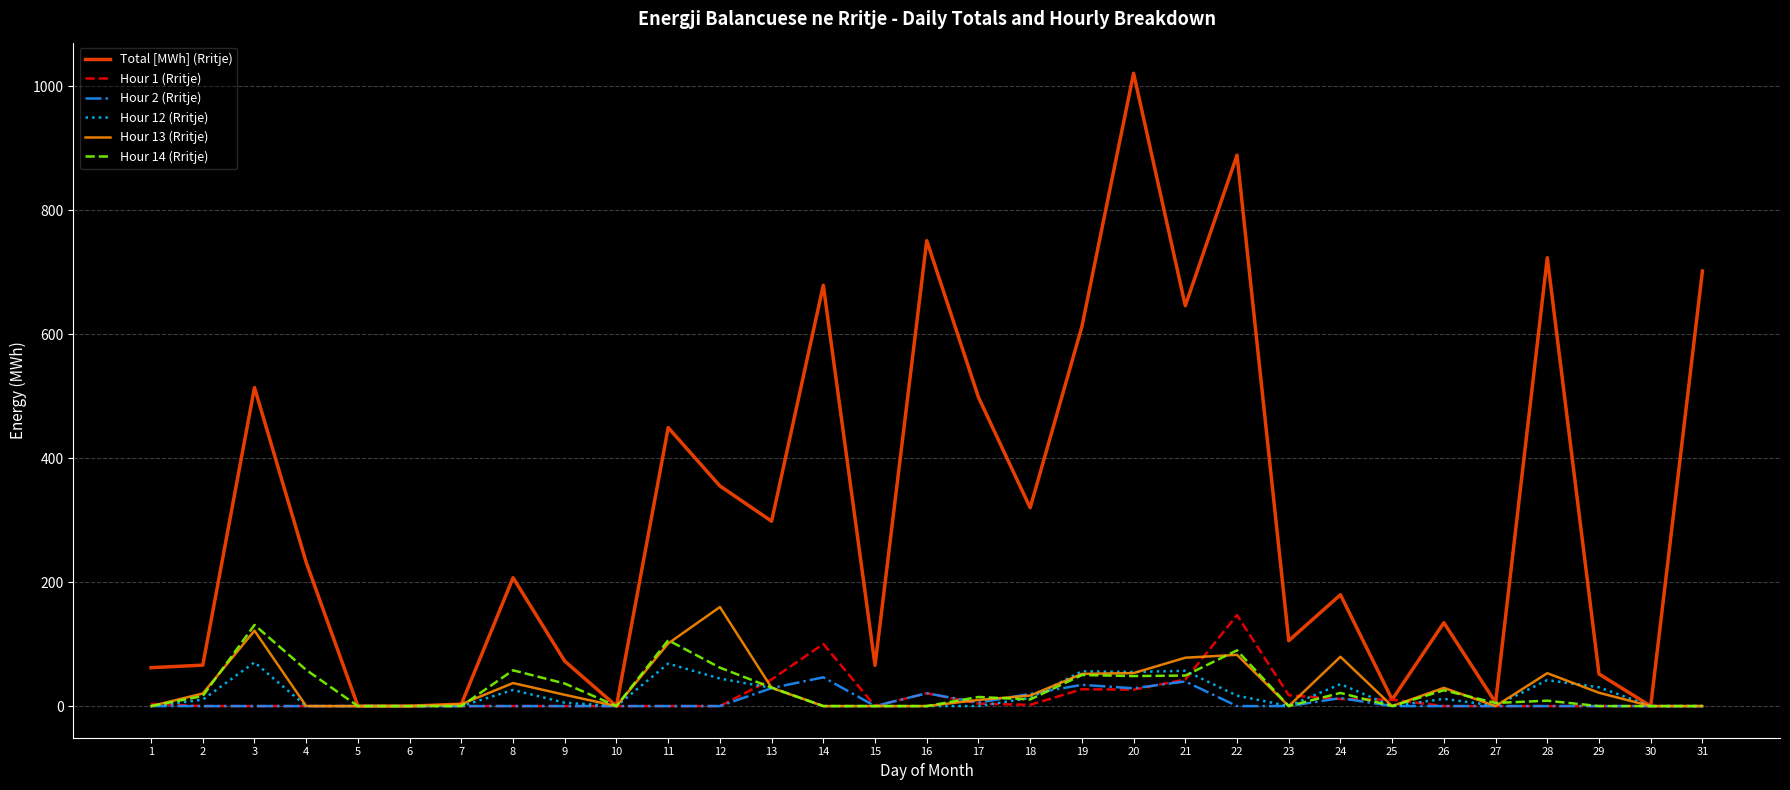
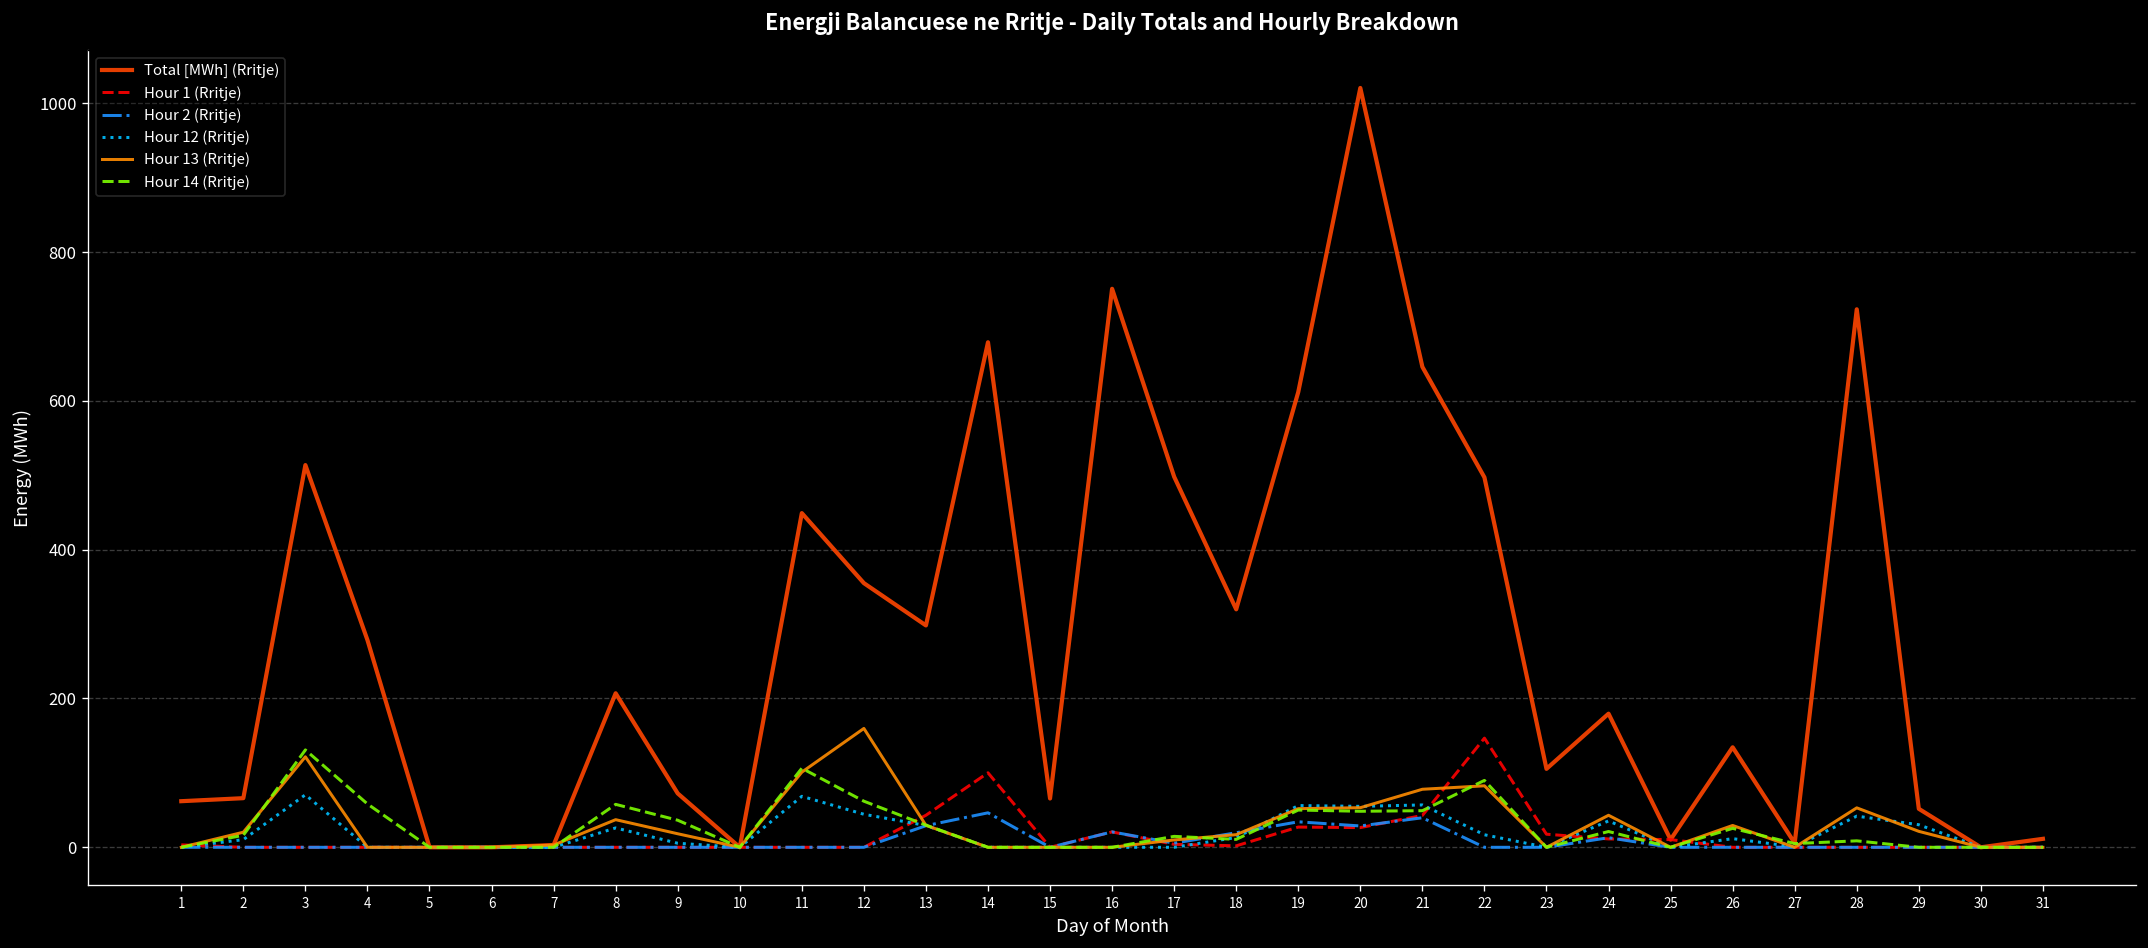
  {
    "Total [MWh] (Rritje)": {
      "1": 60,
      "2": 70,
      "3": 510,
-     "4": 230,
+     "4": 280,
      "8": 210,
      "9": 70,
      "11": 450,
      "12": 360,
      "13": 300,
      "14": 680,
      "15": 70,
      "16": 750,
      "17": 500,
      "18": 320,
      "19": 610,
      "20": 1020,
      "21": 650,
-     "22": 890,
+     "22": 500,
      "23": 110,
      "24": 180,
      "26": 130,
      "28": 720,
      "29": 50,
-     "31": 700
+     "31": 10
    },
    "Hour 1 (Rritje)": {
      "13": 40,
      "14": 100,
      "18": 0,
      "19": 30,
      "22": 150,
      "23": 20
    },
    "Hour 13 (Rritje)": {
      "2": 20,
      "3": 120,
      "8": 40,
      "9": 20,
      "11": 100,
      "12": 160,
      "17": 10,
      "21": 80,
      "22": 80,
-     "24": 80,
+     "24": 40,
      "28": 50,
      "29": 20
    },
    "Hour 14 (Rritje)": {
      "2": 20,
      "3": 130,
      "4": 60,
      "8": 60,
      "9": 40,
      "11": 110,
      "12": 60,
      "17": 10,
      "20": 50,
      "21": 50,
      "22": 90,
      "24": 20,
      "28": 10
    }
  }
